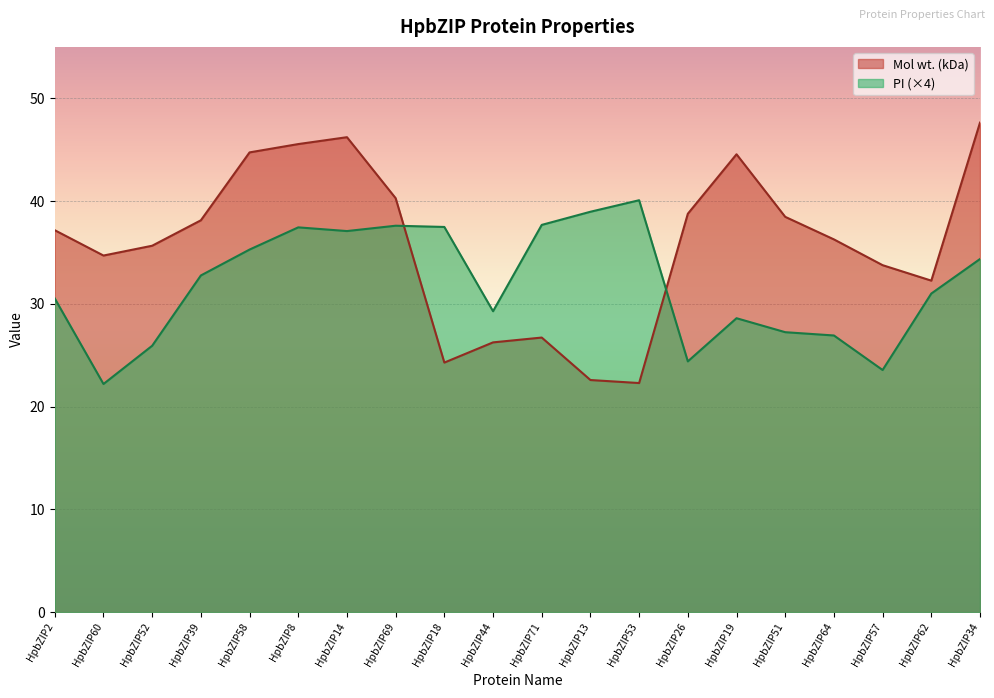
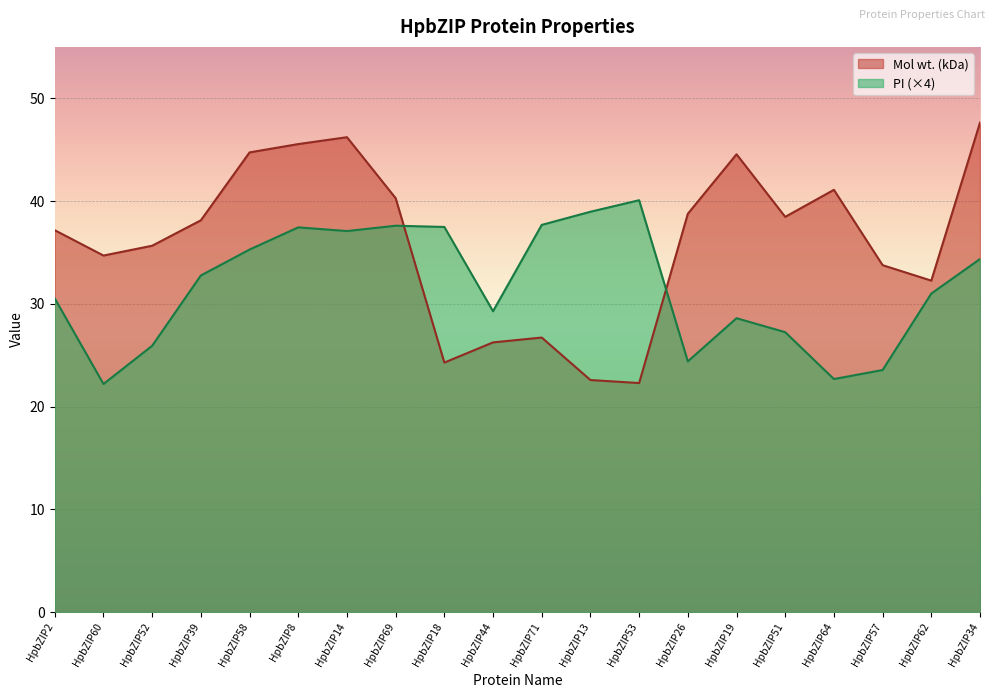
  {
    "Mol wt. (kDa)": {
      "HpbZIP2": 37.2,
      "HpbZIP60": 34.7,
      "HpbZIP52": 35.7,
      "HpbZIP39": 38.1,
      "HpbZIP58": 44.7,
      "HpbZIP8": 45.5,
      "HpbZIP14": 46.2,
      "HpbZIP69": 40.3,
      "HpbZIP18": 24.3,
      "HpbZIP44": 26.2,
      "HpbZIP71": 26.7,
      "HpbZIP13": 22.6,
      "HpbZIP53": 22.3,
      "HpbZIP26": 38.8,
      "HpbZIP19": 44.6,
      "HpbZIP51": 38.5,
-     "HpbZIP64": 36.3,
+     "HpbZIP64": 41.1,
      "HpbZIP57": 33.8,
      "HpbZIP62": 32.3,
      "HpbZIP34": 47.6
    },
    "PI (×4)": {
      "HpbZIP2": 30.5,
      "HpbZIP60": 22.2,
      "HpbZIP52": 25.9,
      "HpbZIP39": 32.8,
      "HpbZIP58": 35.3,
      "HpbZIP8": 37.4,
      "HpbZIP14": 37.1,
      "HpbZIP69": 37.6,
      "HpbZIP18": 37.5,
      "HpbZIP44": 29.3,
      "HpbZIP71": 37.7,
      "HpbZIP13": 39.0,
      "HpbZIP53": 40.1,
      "HpbZIP26": 24.4,
      "HpbZIP19": 28.6,
      "HpbZIP51": 27.2,
-     "HpbZIP64": 26.9,
+     "HpbZIP64": 22.7,
      "HpbZIP57": 23.6,
      "HpbZIP62": 31.0,
      "HpbZIP34": 34.4
    }
  }
